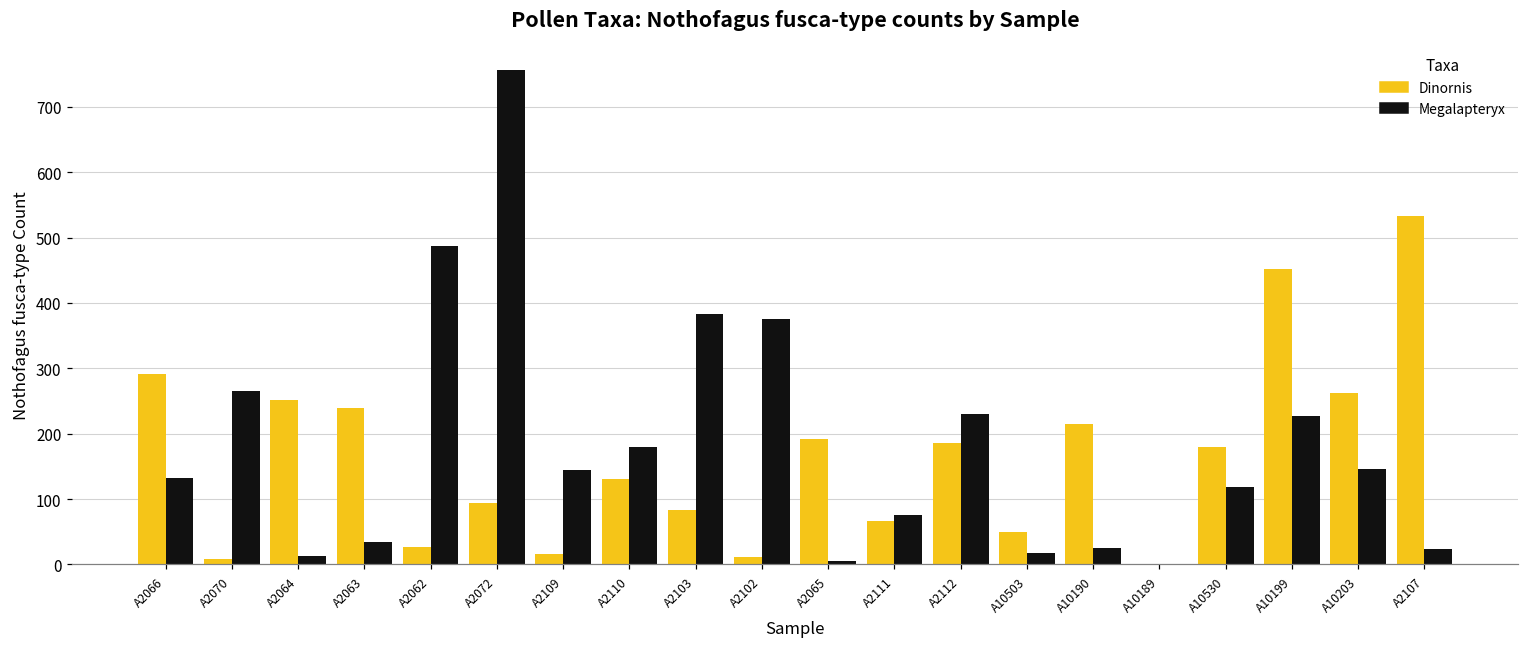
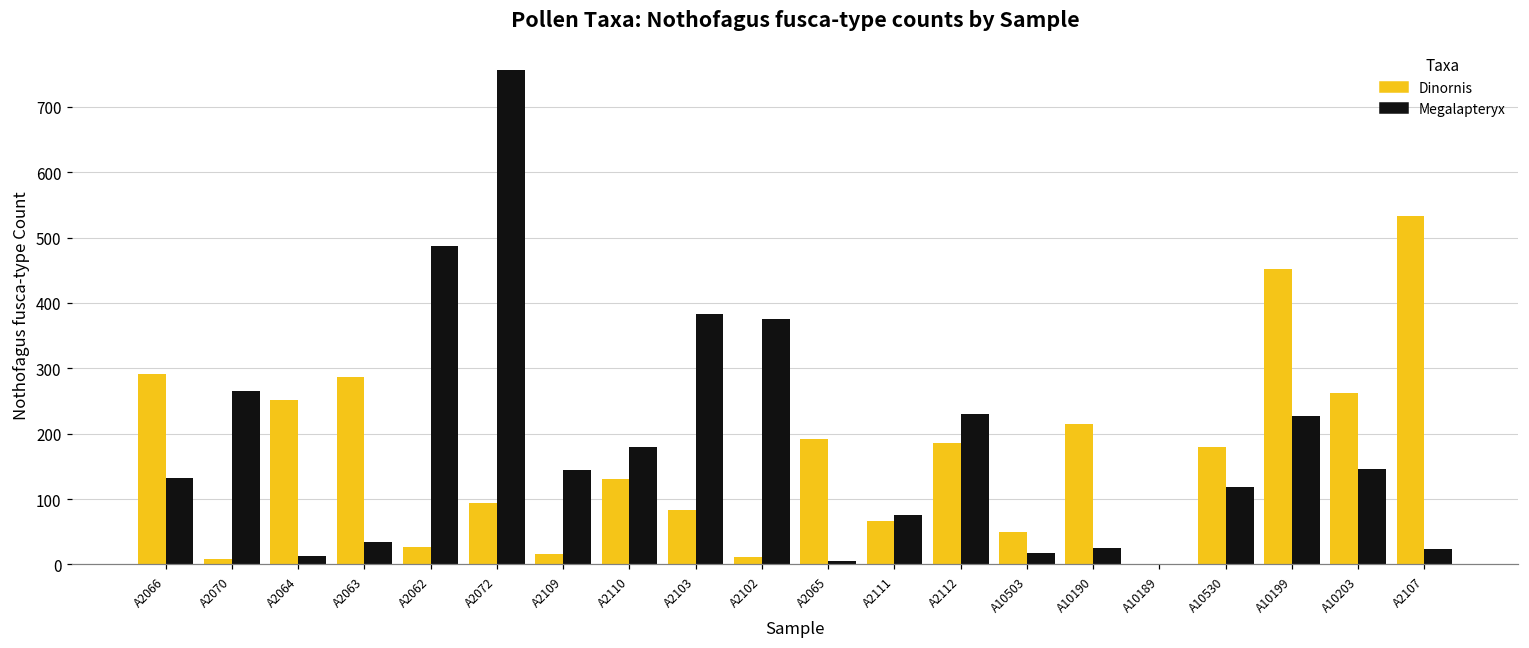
  {
    "Dinornis": {
      "A2066": 290,
      "A2070": 10,
      "A2064": 250,
-     "A2063": 240,
+     "A2063": 290,
      "A2062": 30,
      "A2072": 90,
      "A2109": 20,
      "A2110": 130,
      "A2103": 80,
      "A2102": 10,
      "A2065": 190,
      "A2111": 70,
      "A2112": 190,
      "A10503": 50,
      "A10190": 220,
      "A10530": 180,
      "A10199": 450,
      "A10203": 260,
      "A2107": 530
    },
    "Megalapteryx": {
      "A2066": 130,
      "A2070": 270,
      "A2064": 10,
      "A2063": 40,
      "A2062": 490,
      "A2072": 760,
      "A2109": 140,
      "A2110": 180,
      "A2103": 380,
      "A2102": 380,
      "A2065": 10,
      "A2111": 80,
      "A2112": 230,
      "A10503": 20,
      "A10190": 30,
      "A10530": 120,
      "A10199": 230,
      "A10203": 150,
      "A2107": 20
    }
  }
